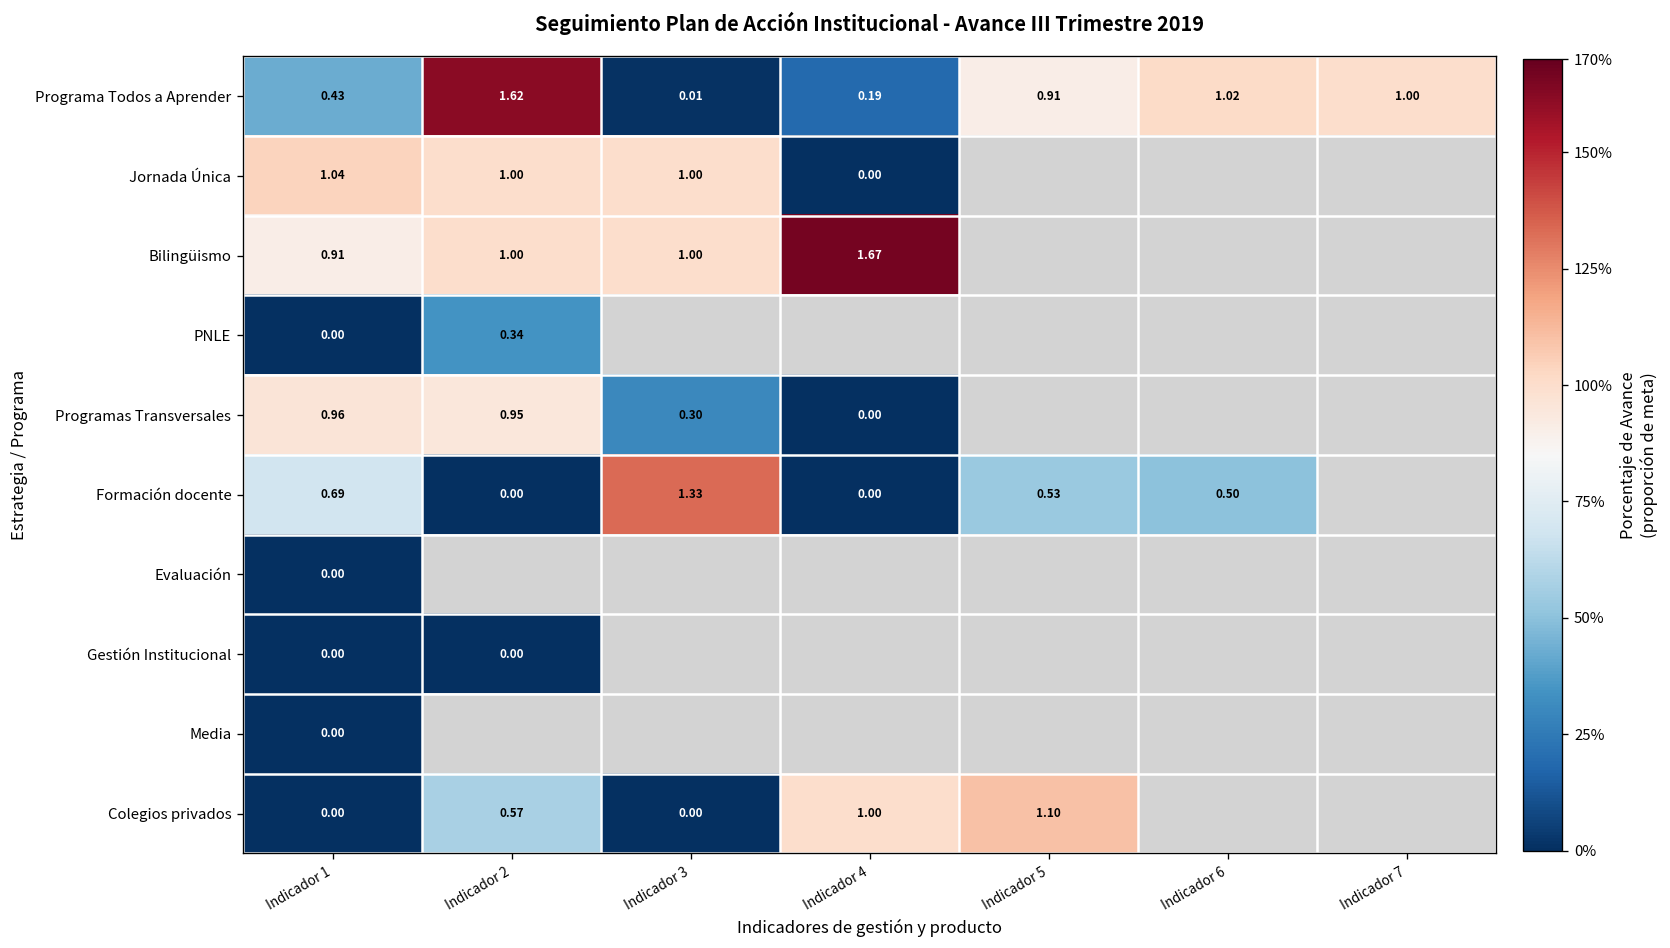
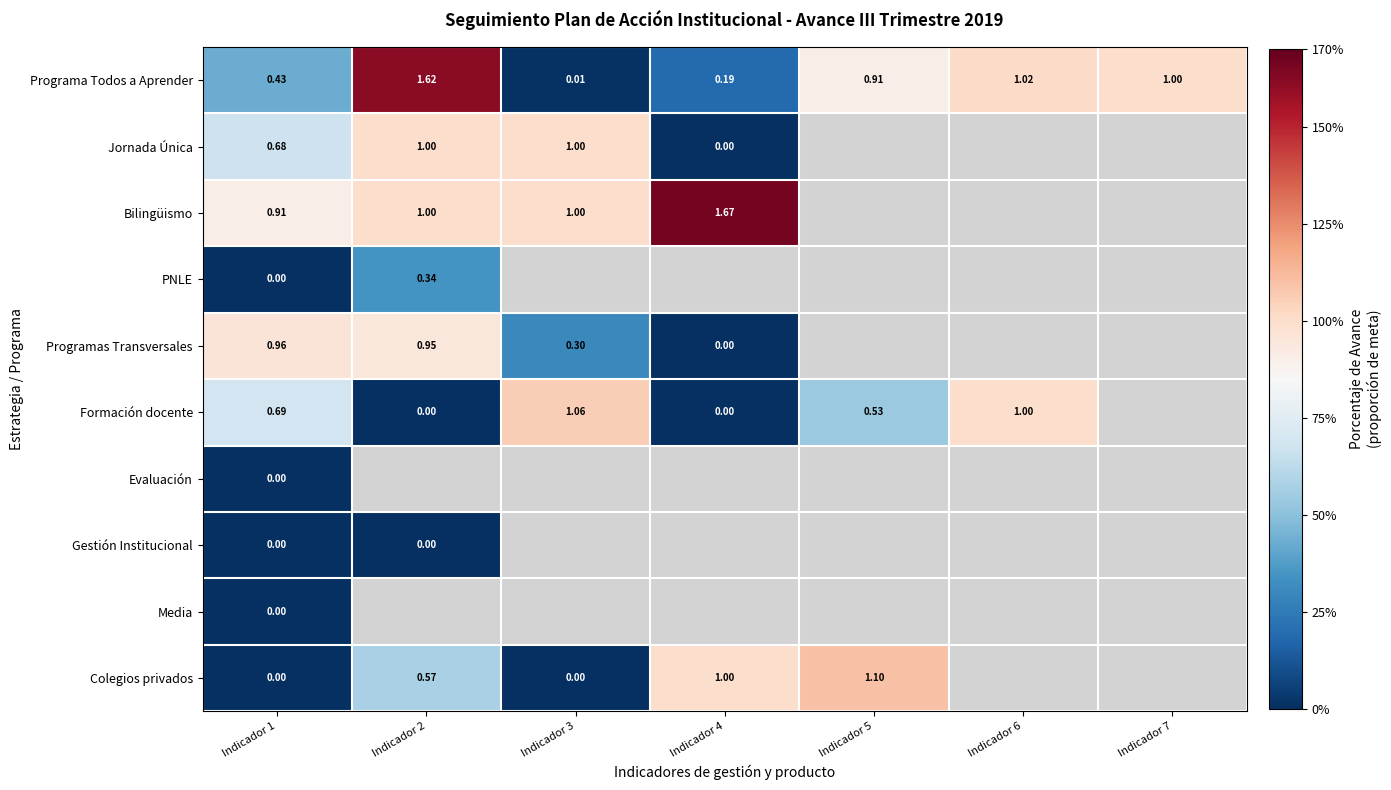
  {
    "Programa Todos a Aprender": {
      "Indicador 1": 0.43,
      "Indicador 2": 1.62,
      "Indicador 3": 0.01,
      "Indicador 4": 0.19,
      "Indicador 5": 0.91,
      "Indicador 6": 1.02,
      "Indicador 7": 1.00
    },
    "Jornada Única": {
-     "Indicador 1": 1.04,
+     "Indicador 1": 0.68,
      "Indicador 2": 1.00,
      "Indicador 3": 1.00,
      "Indicador 4": 0.00
    },
    "Bilingüismo": {
      "Indicador 1": 0.91,
      "Indicador 2": 1.00,
      "Indicador 3": 1.00,
      "Indicador 4": 1.67
    },
    "PNLE": {
      "Indicador 1": 0.00,
      "Indicador 2": 0.34
    },
    "Programas Transversales": {
      "Indicador 1": 0.96,
      "Indicador 2": 0.95,
      "Indicador 3": 0.30,
      "Indicador 4": 0.00
    },
    "Formación docente": {
      "Indicador 1": 0.69,
      "Indicador 2": 0.00,
-     "Indicador 3": 1.33,
+     "Indicador 3": 1.06,
      "Indicador 4": 0.00,
      "Indicador 5": 0.53,
-     "Indicador 6": 0.50
+     "Indicador 6": 1.00
    },
    "Evaluación": {
      "Indicador 1": 0.00
    },
    "Gestión Institucional": {
      "Indicador 1": 0.00,
      "Indicador 2": 0.00
    },
    "Media": {
      "Indicador 1": 0.00
    },
    "Colegios privados": {
      "Indicador 1": 0.00,
      "Indicador 2": 0.57,
      "Indicador 3": 0.00,
      "Indicador 4": 1.00,
      "Indicador 5": 1.10
    }
  }
